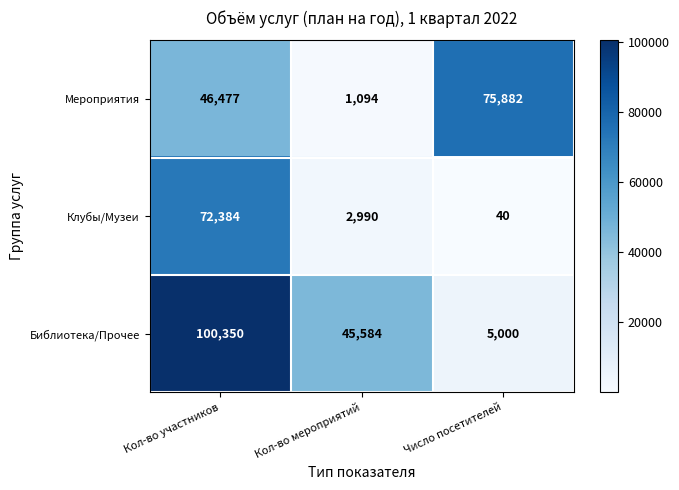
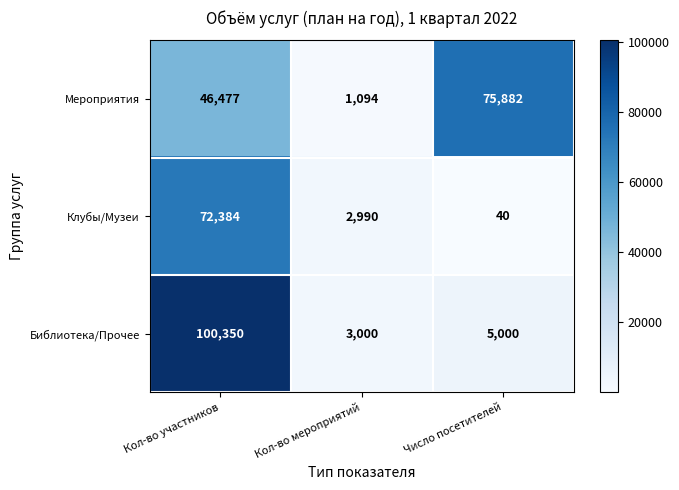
  {
    "Мероприятия": {
      "Кол-во участников": "46,477",
      "Кол-во мероприятий": "1,094",
      "Число посетителей": "75,882"
    },
    "Клубы/Музеи": {
      "Кол-во участников": "72,384",
      "Кол-во мероприятий": "2,990",
      "Число посетителей": "40"
    },
    "Библиотека/Прочее": {
      "Кол-во участников": "100,350",
-     "Кол-во мероприятий": "45,584",
+     "Кол-во мероприятий": "3,000",
      "Число посетителей": "5,000"
    }
  }
